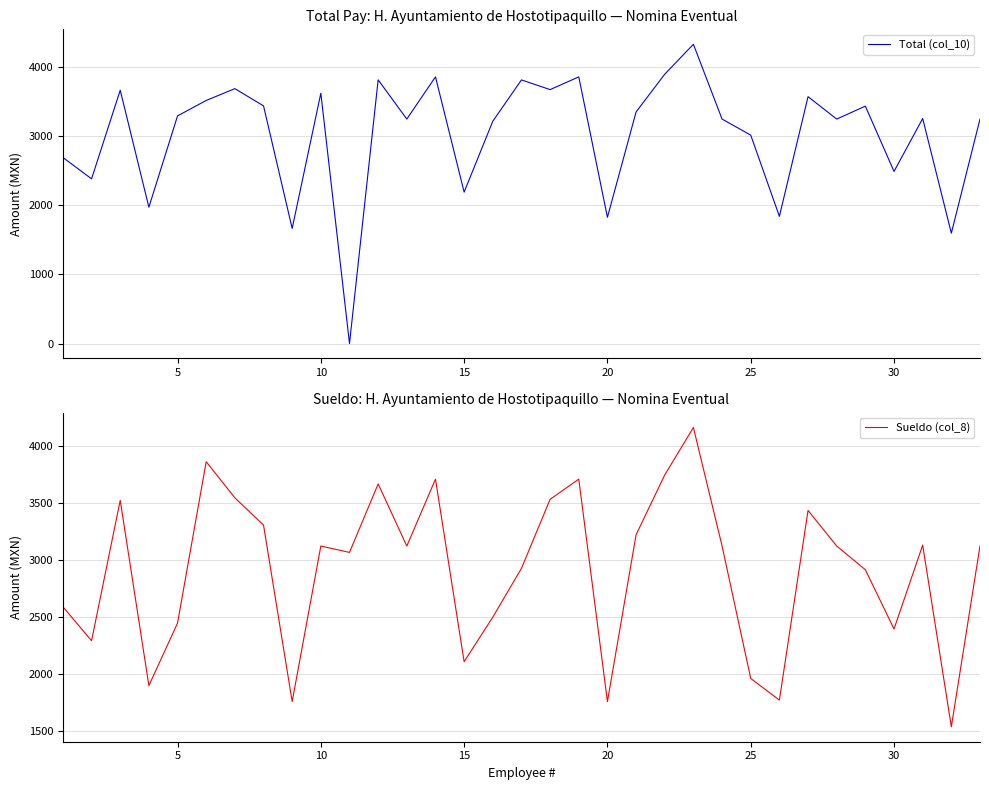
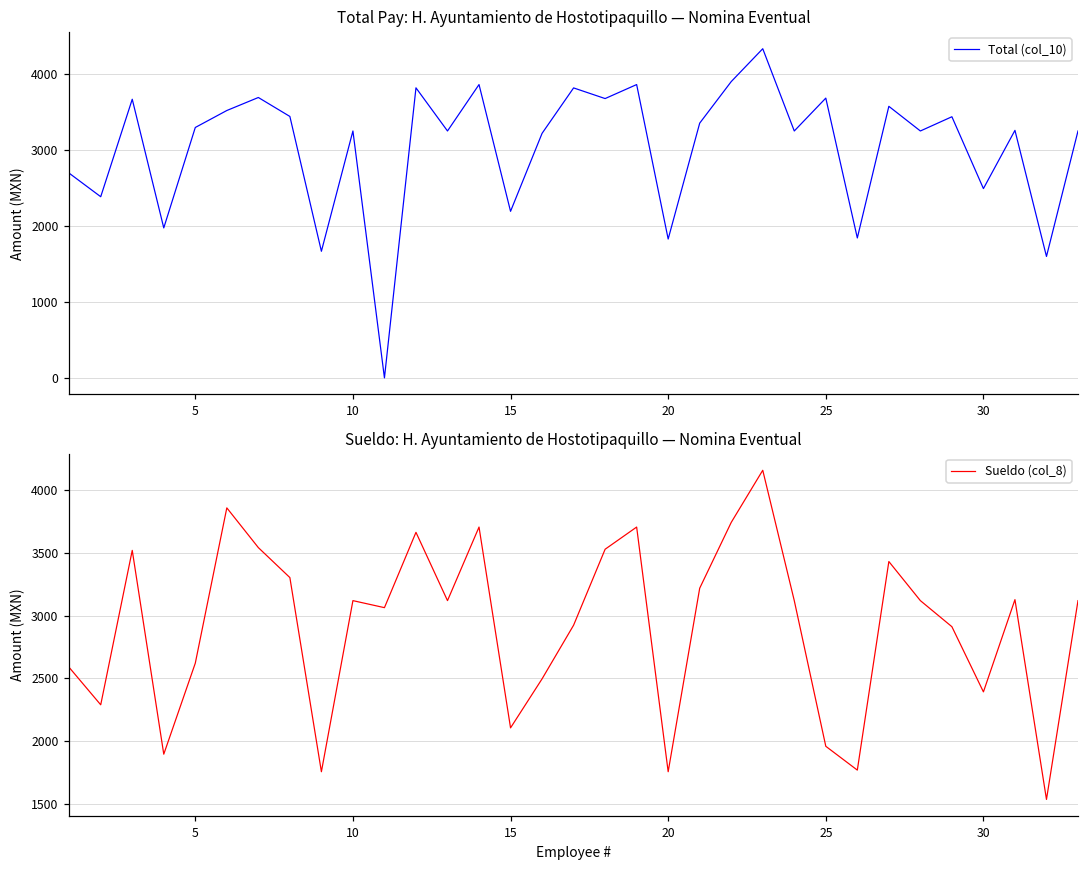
  {
    "Total Pay: H. Ayuntamiento de Hostotipaquillo — Nomina Eventual": {
      "5": 3300,
-     "10": 3600,
+     "10": 3200,
      "15": 2200,
      "20": 1800,
-     "25": 3000,
+     "25": 3700,
      "30": 2500
    },
    "Sueldo: H. Ayuntamiento de Hostotipaquillo — Nomina Eventual": {
-     "5": 2440,
+     "5": 2620,
      "10": 3120,
      "15": 2110,
      "20": 1760,
      "25": 1960,
      "30": 2390
    }
  }
